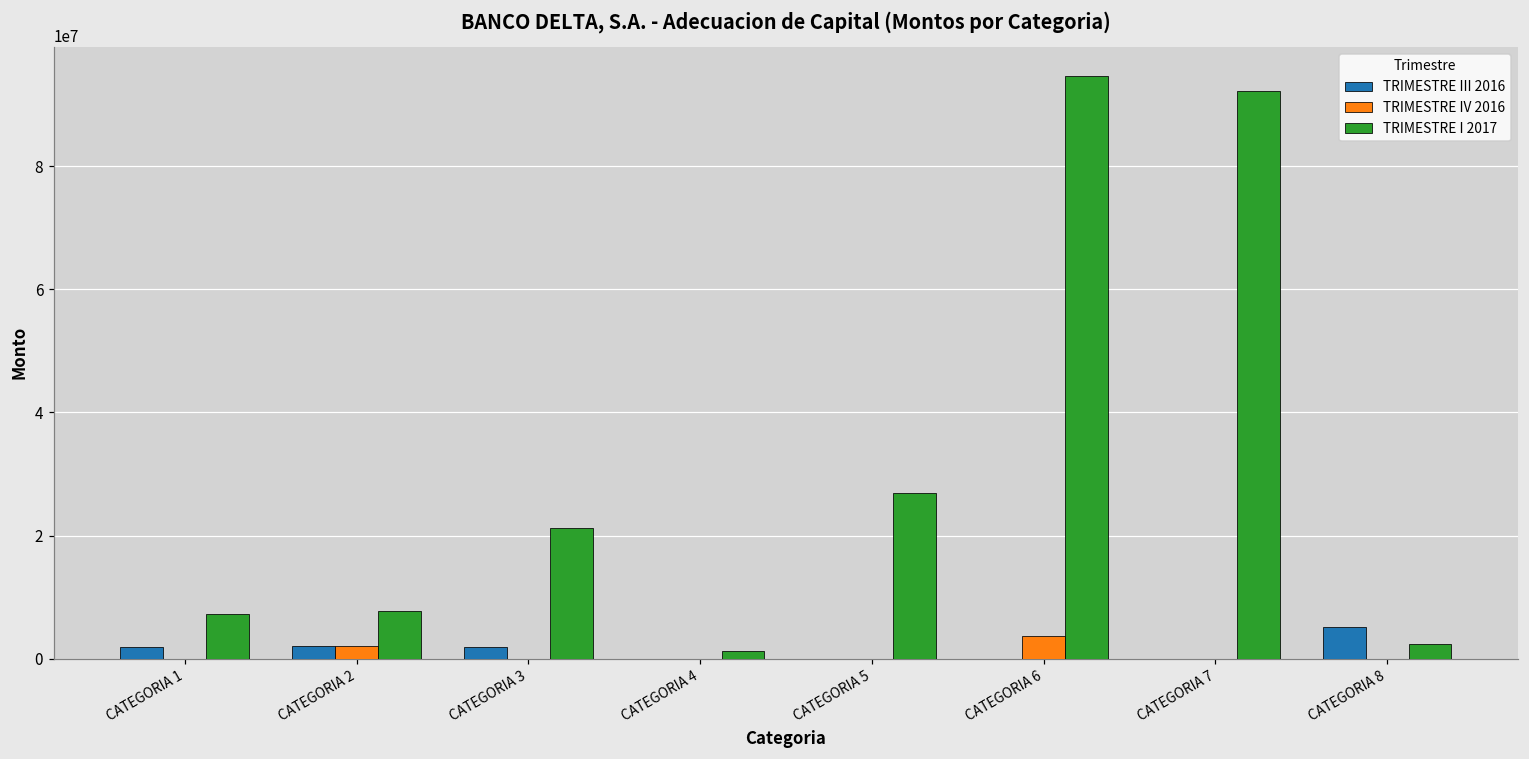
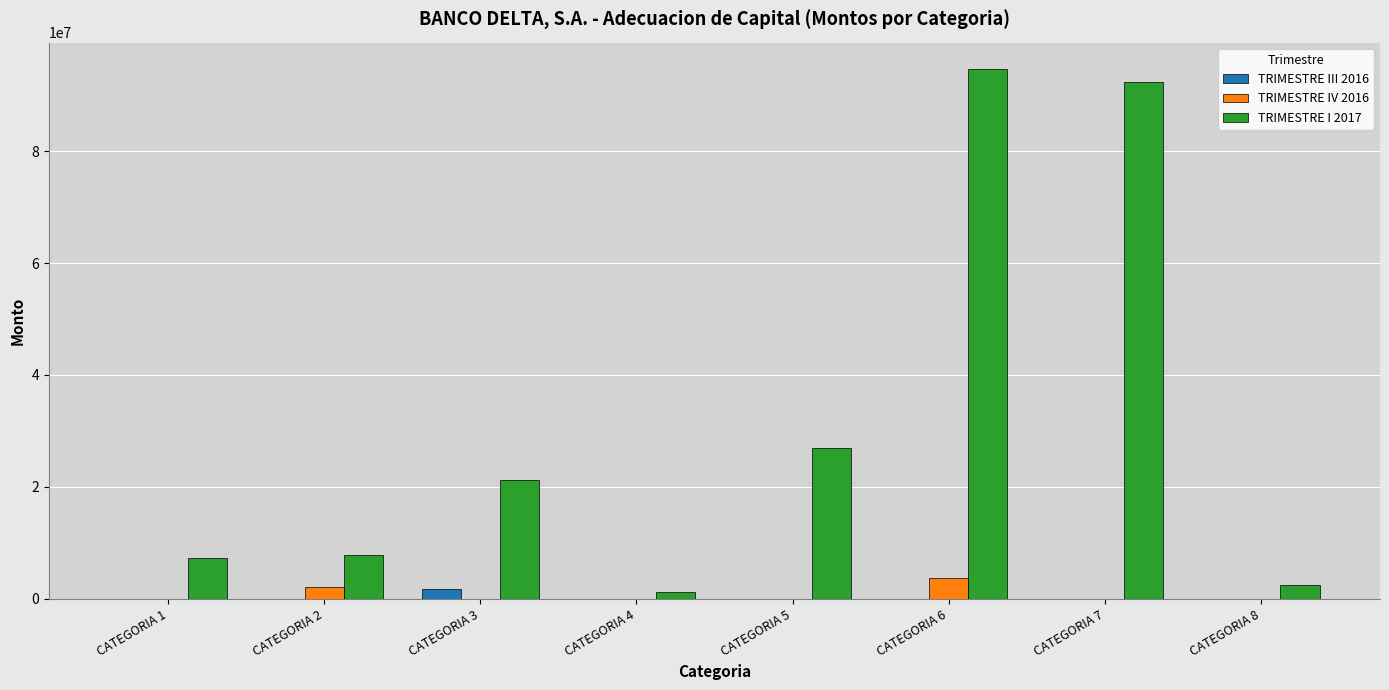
  {
    "TRIMESTRE III 2016": {
-     "CATEGORIA 1": 2000000,
-     "CATEGORIA 2": 2000000,
+     "CATEGORIA 1": 0,
+     "CATEGORIA 2": 0,
      "CATEGORIA 3": 2000000,
-     "CATEGORIA 8": 5000000
+     "CATEGORIA 8": 0
    },
    "TRIMESTRE IV 2016": {
      "CATEGORIA 2": 2000000,
      "CATEGORIA 6": 4000000
    },
    "TRIMESTRE I 2017": {
      "CATEGORIA 1": 7000000,
      "CATEGORIA 2": 8000000,
      "CATEGORIA 3": 21000000,
      "CATEGORIA 4": 1000000,
      "CATEGORIA 5": 27000000,
      "CATEGORIA 6": 95000000,
      "CATEGORIA 7": 92000000,
      "CATEGORIA 8": 2000000
    }
  }
